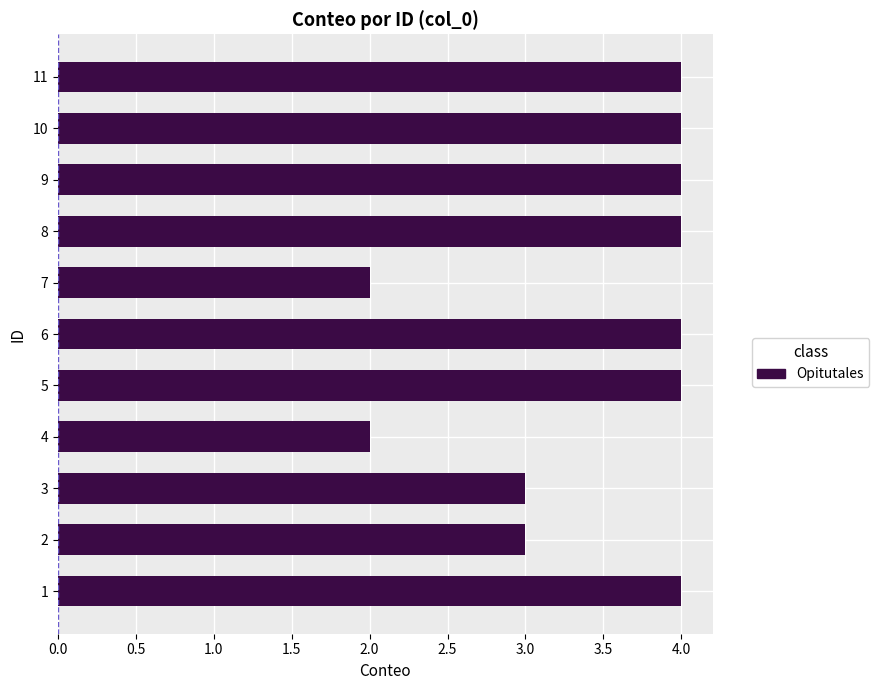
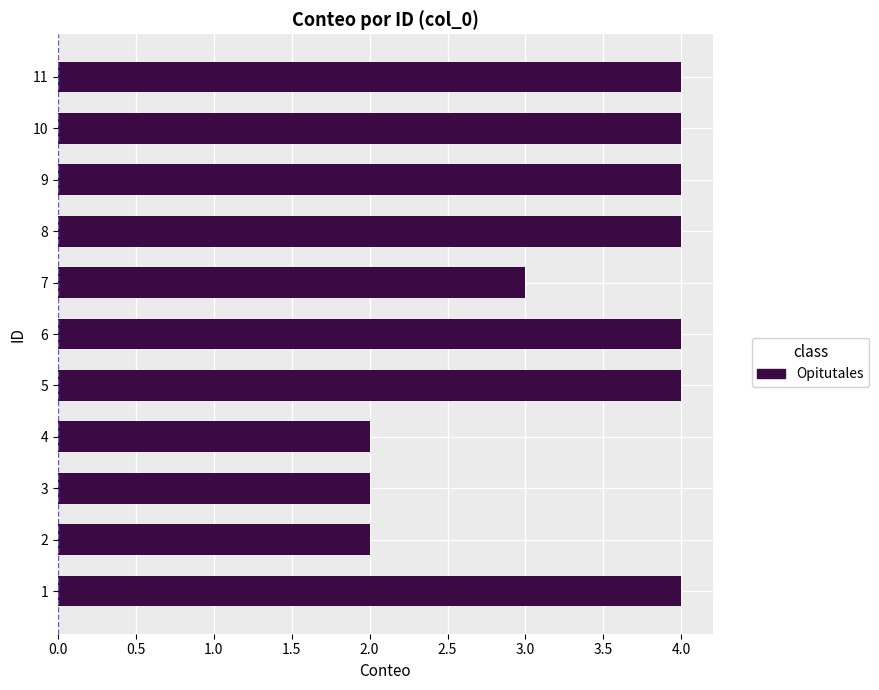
  {
    "11": 4,
    "10": 4,
    "9": 4,
    "8": 4,
-   "7": 2,
+   "7": 3,
    "6": 4,
    "5": 4,
    "4": 2,
-   "3": 3,
-   "2": 3,
+   "3": 2,
+   "2": 2,
    "1": 4
  }
